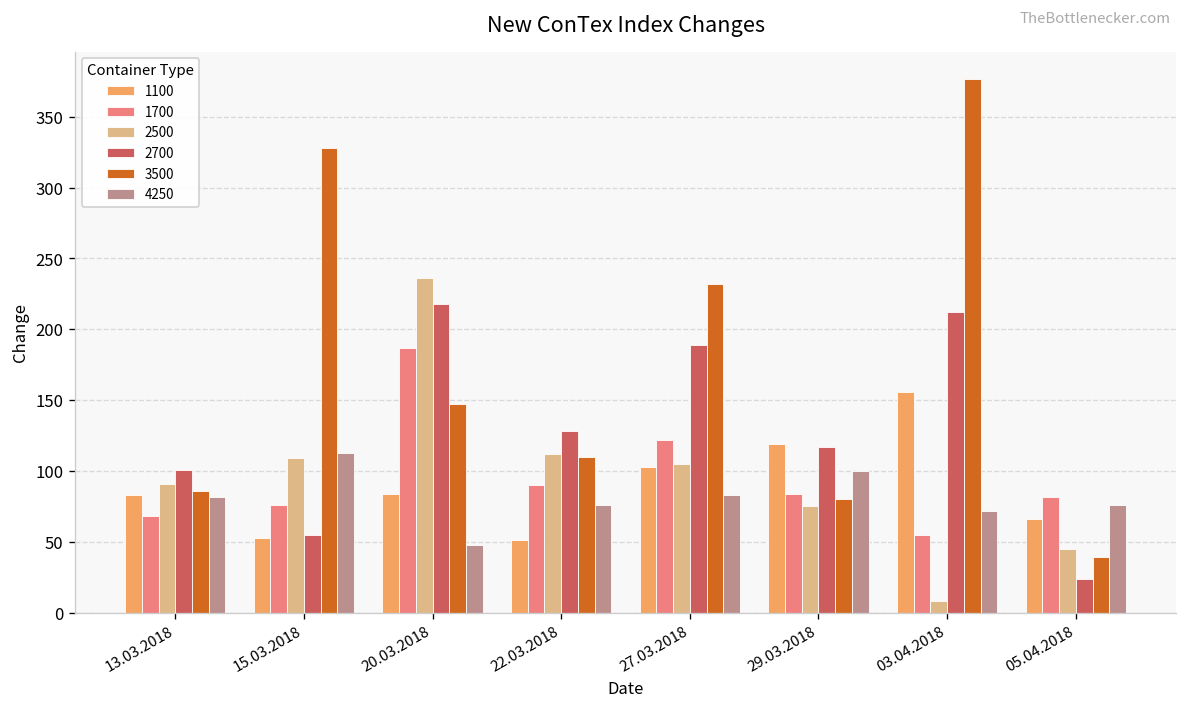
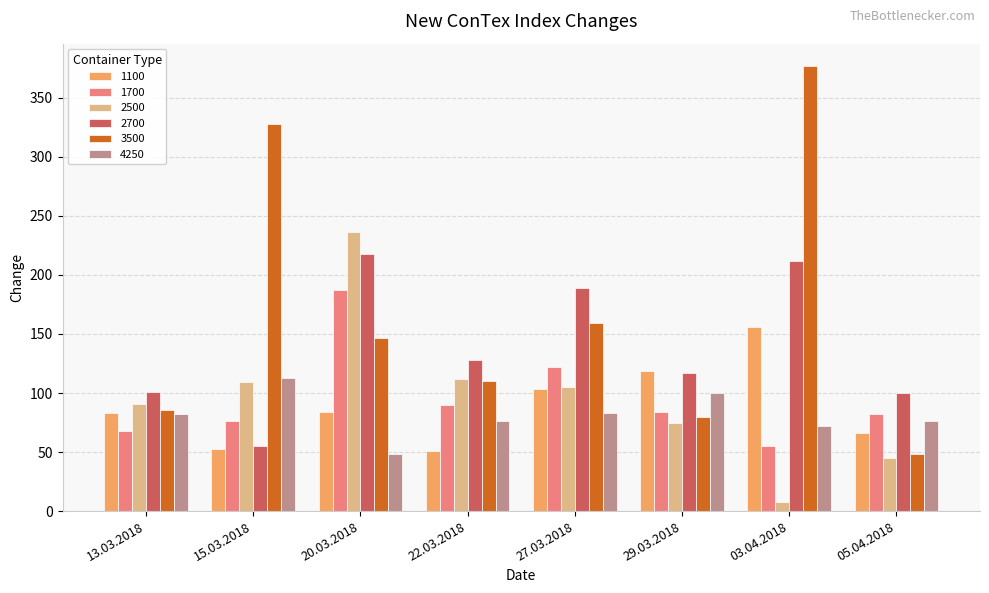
  {
    "2700": {
      "13.03.2018": 101,
      "15.03.2018": 55,
      "20.03.2018": 218,
      "22.03.2018": 128,
      "27.03.2018": 189,
      "29.03.2018": 117,
      "03.04.2018": 212,
-     "05.04.2018": 24
+     "05.04.2018": 100
    },
    "3500": {
      "13.03.2018": 86,
      "15.03.2018": 328,
      "20.03.2018": 147,
      "22.03.2018": 110,
-     "27.03.2018": 232,
+     "27.03.2018": 159,
      "29.03.2018": 80,
      "03.04.2018": 377,
-     "05.04.2018": 39
+     "05.04.2018": 48
    }
  }
